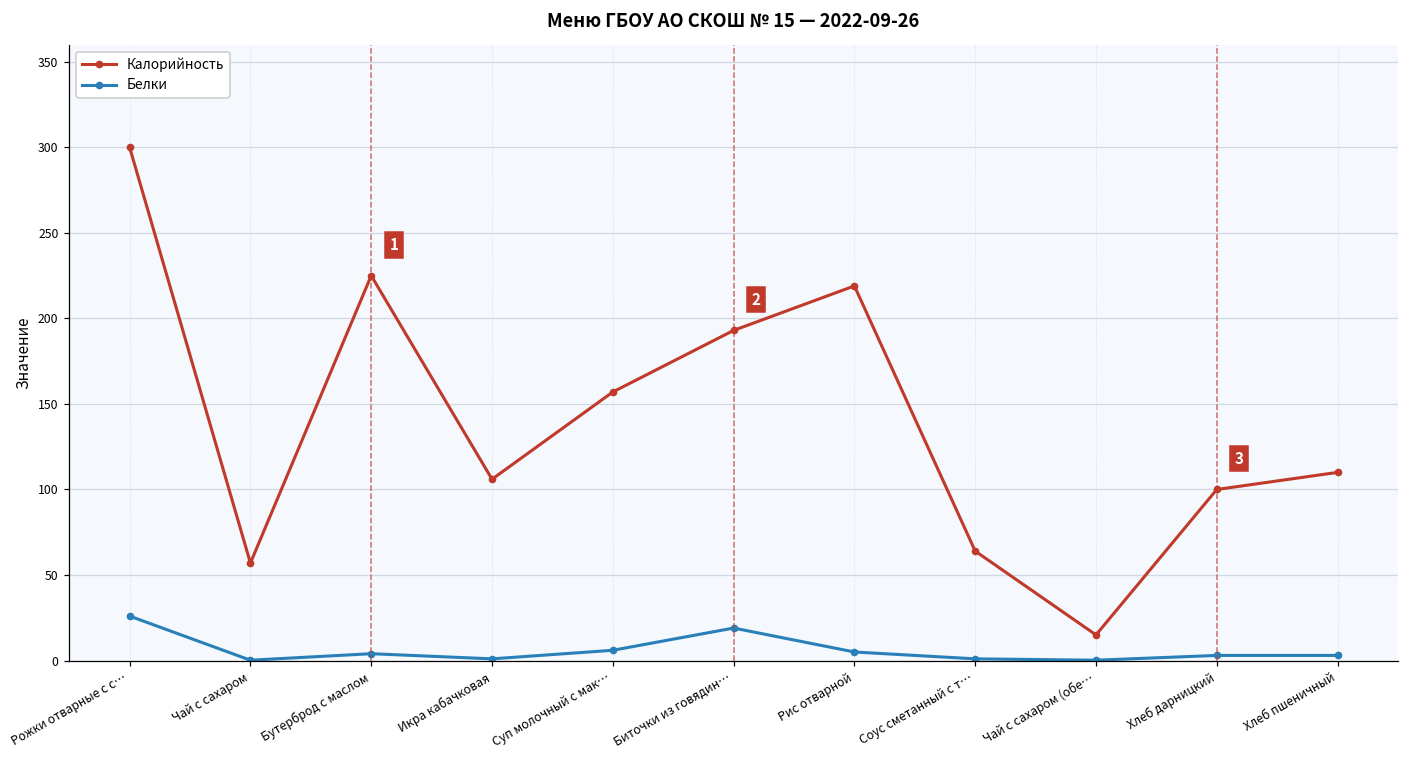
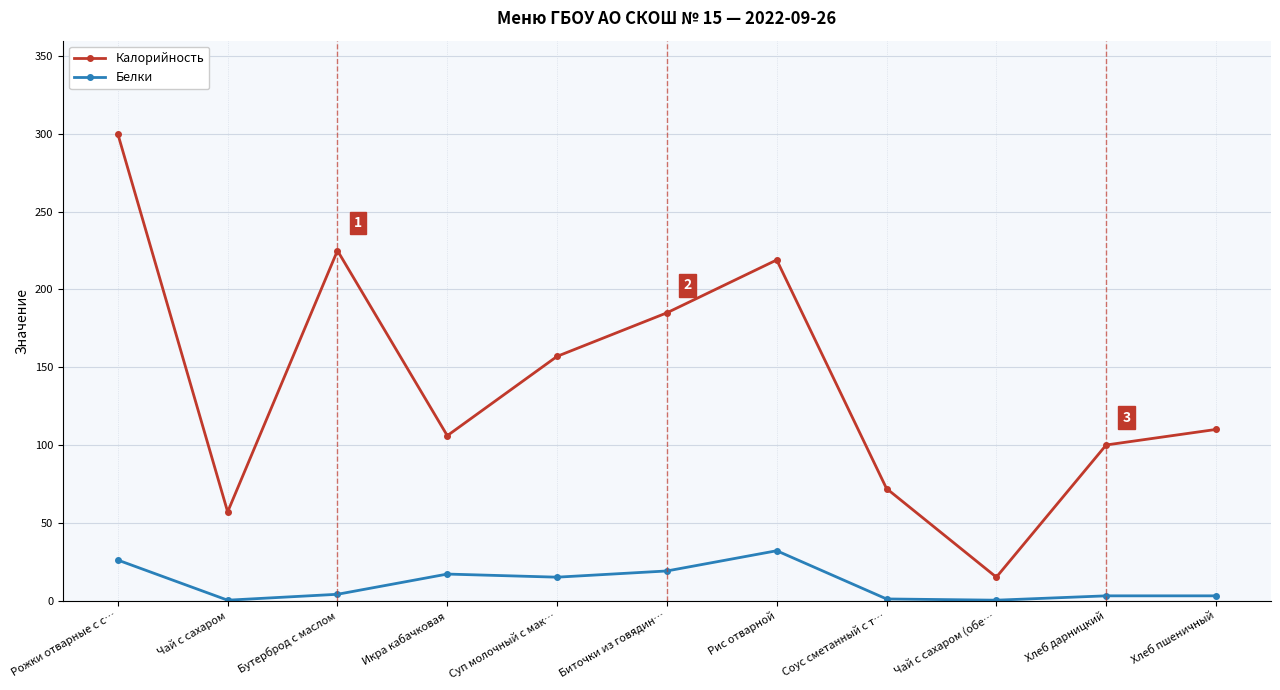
  {
    "Калорийность": {
      "Рожки отварные с с…": 300,
      "Чай с сахаром": 57,
      "Бутерброд с маслом": 225,
      "Икра кабачковая": 106,
      "Суп молочный с мак…": 157,
-     "Биточки из говядин…": 193,
+     "Биточки из говядин…": 185,
      "Рис отварной": 219,
-     "Соус сметанный с т…": 64,
+     "Соус сметанный с т…": 72,
      "Чай с сахаром (обе…": 15,
      "Хлеб дарницкий": 100,
      "Хлеб пшеничный": 110
    },
    "Белки": {
      "Рожки отварные с с…": 26,
      "Чай с сахаром": 0,
      "Бутерброд с маслом": 4,
-     "Икра кабачковая": 1,
-     "Суп молочный с мак…": 6,
+     "Икра кабачковая": 17,
+     "Суп молочный с мак…": 15,
      "Биточки из говядин…": 19,
-     "Рис отварной": 5,
+     "Рис отварной": 32,
      "Соус сметанный с т…": 1,
      "Чай с сахаром (обе…": 0,
      "Хлеб дарницкий": 3,
      "Хлеб пшеничный": 3
    }
  }
